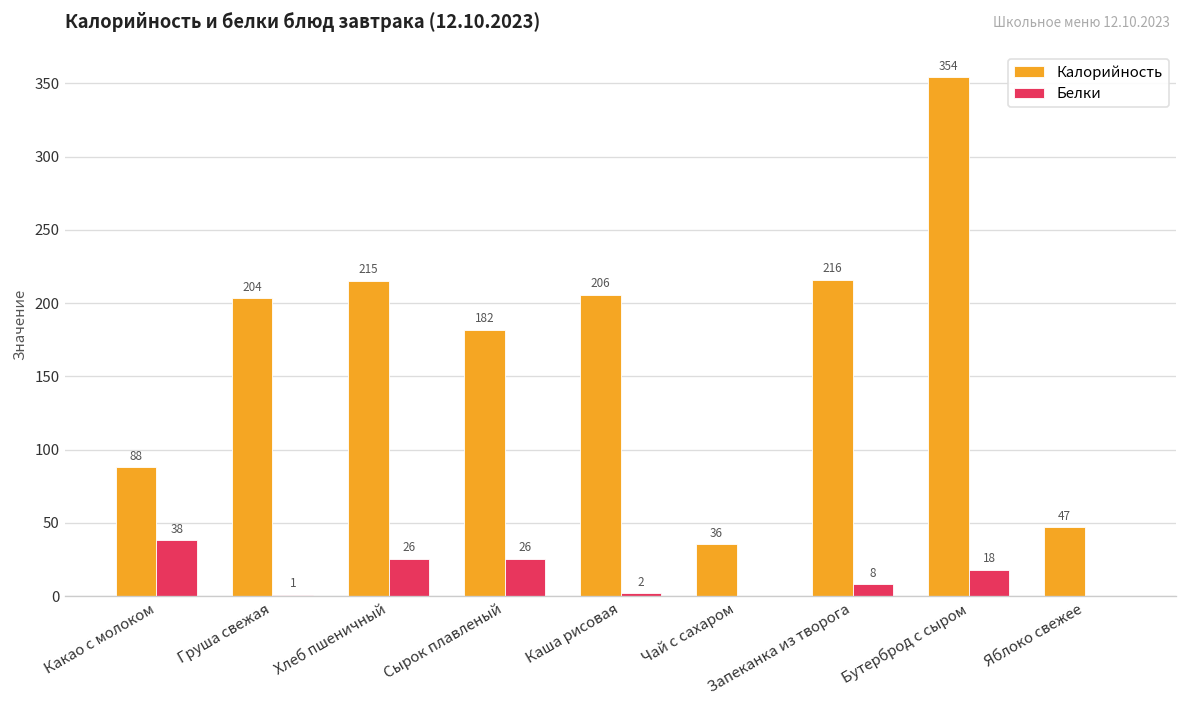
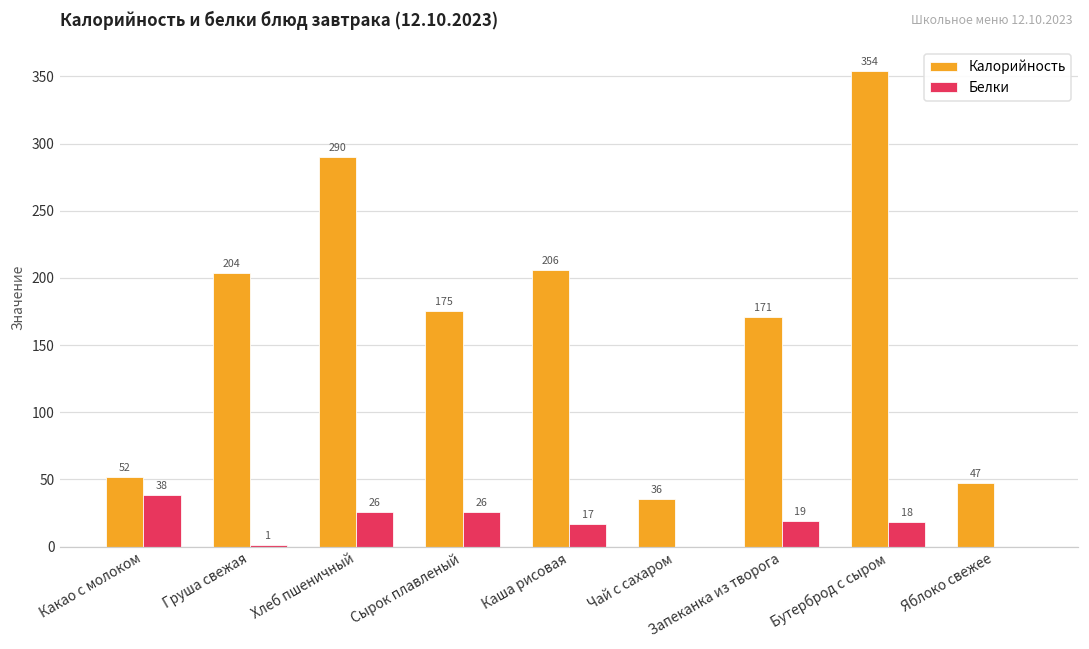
  {
    "Калорийность": {
-     "Какао с молоком": 88,
+     "Какао с молоком": 52,
      "Груша свежая": 204,
-     "Хлеб пшеничный": 215,
-     "Сырок плавленый": 182,
+     "Хлеб пшеничный": 290,
+     "Сырок плавленый": 175,
      "Каша рисовая": 206,
      "Чай с сахаром": 36,
-     "Запеканка из творога": 216,
+     "Запеканка из творога": 171,
      "Бутерброд с сыром": 354,
      "Яблоко свежее": 47
    },
    "Белки": {
      "Какао с молоком": 38,
      "Груша свежая": 1,
      "Хлеб пшеничный": 26,
      "Сырок плавленый": 26,
-     "Каша рисовая": 2,
-     "Запеканка из творога": 8,
+     "Каша рисовая": 17,
+     "Запеканка из творога": 19,
      "Бутерброд с сыром": 18
    }
  }
